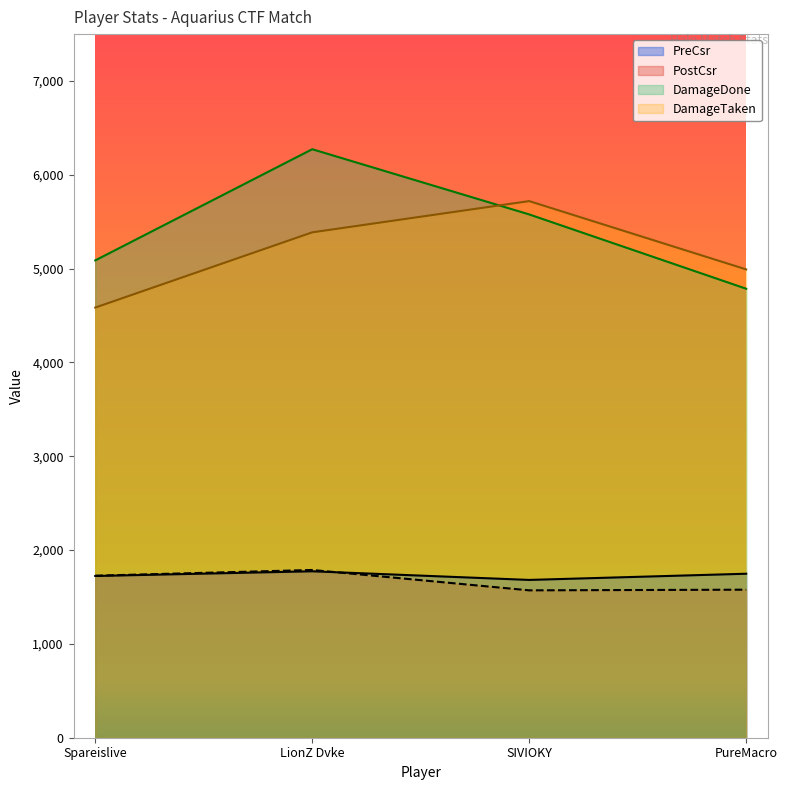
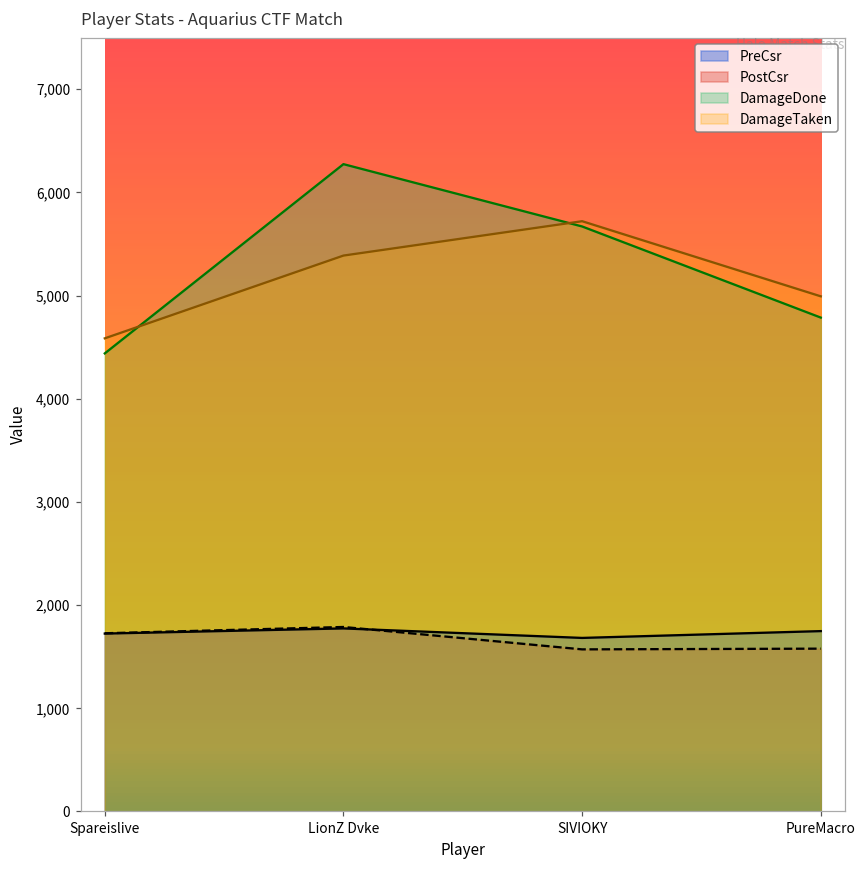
  {
    "PreCsr": {
      "SIVIOKY": "1,700",
      "PureMacro": "1,700"
    },
    "DamageDone": {
-     "Spareislive": "5,100",
+     "Spareislive": "4,400",
      "LionZ Dvke": "6,300",
-     "SIVIOKY": "5,600",
+     "SIVIOKY": "5,700",
      "PureMacro": "4,800"
    }
  }
